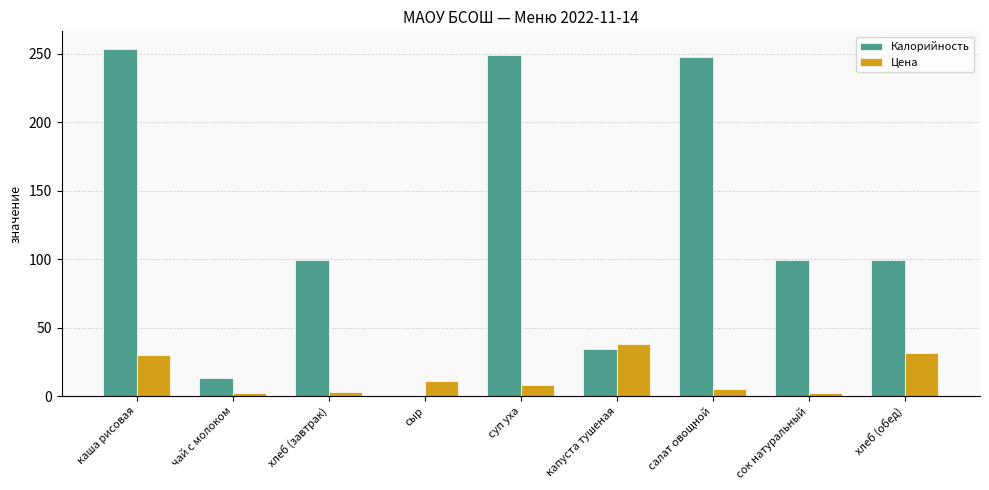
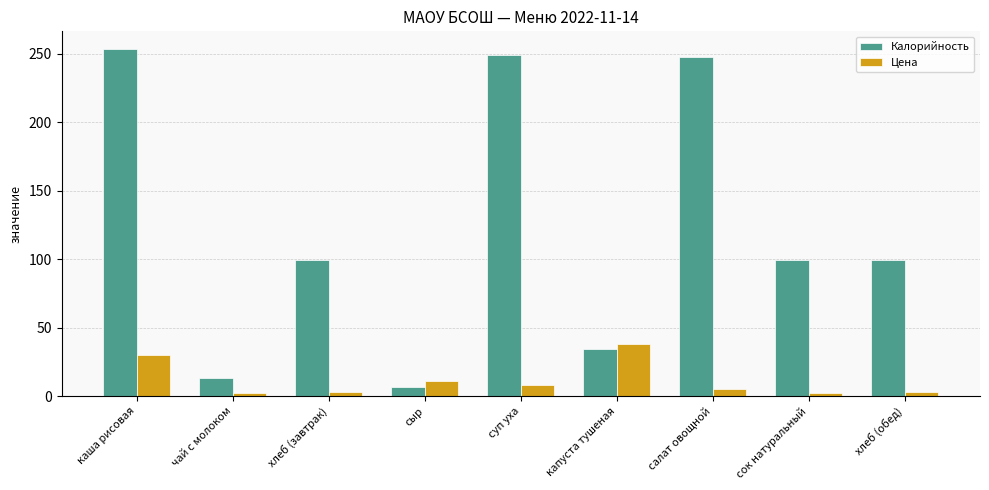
  {
    "Калорийность": {
      "каша рисовая": 254,
      "чай с молоком": 13,
      "хлеб (завтрак)": 99,
-     "сыр": 0,
+     "сыр": 7,
      "суп уха": 249,
      "капуста тушеная": 35,
      "салат овощной": 247,
      "сок натуральный": 99,
      "хлеб (обед)": 99
    },
    "Цена": {
      "каша рисовая": 30,
      "чай с молоком": 3,
      "хлеб (завтрак)": 3,
      "сыр": 11,
      "суп уха": 8,
      "капуста тушеная": 38,
      "салат овощной": 5,
      "сок натуральный": 3,
-     "хлеб (обед)": 32
+     "хлеб (обед)": 3
    }
  }
